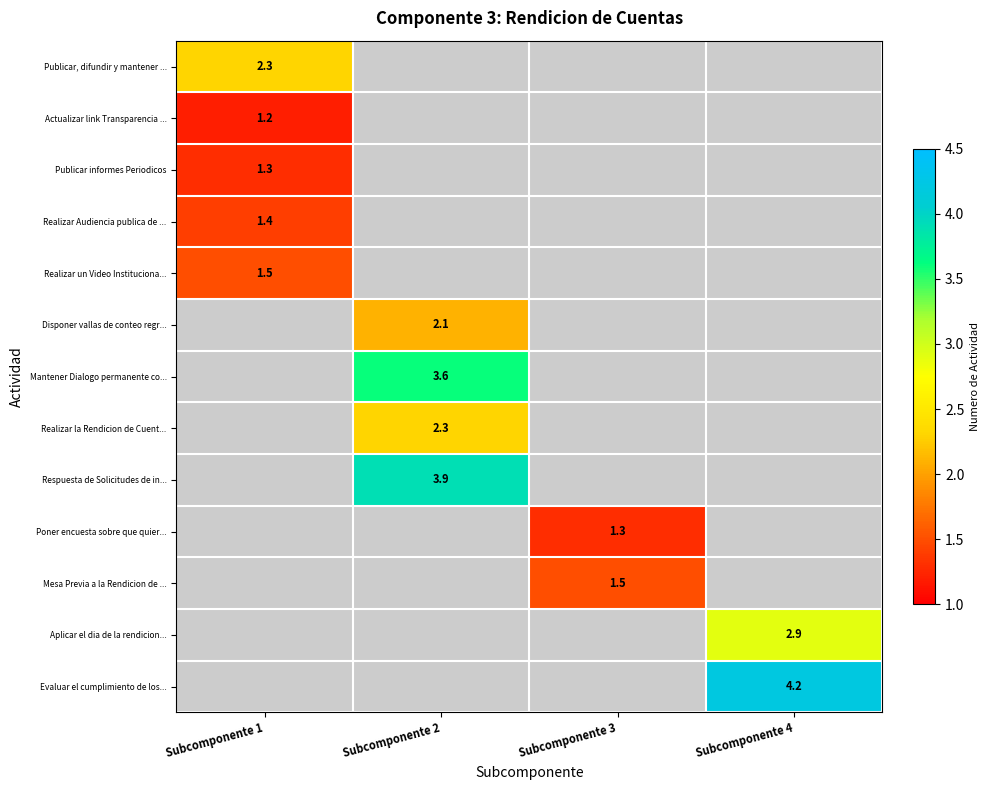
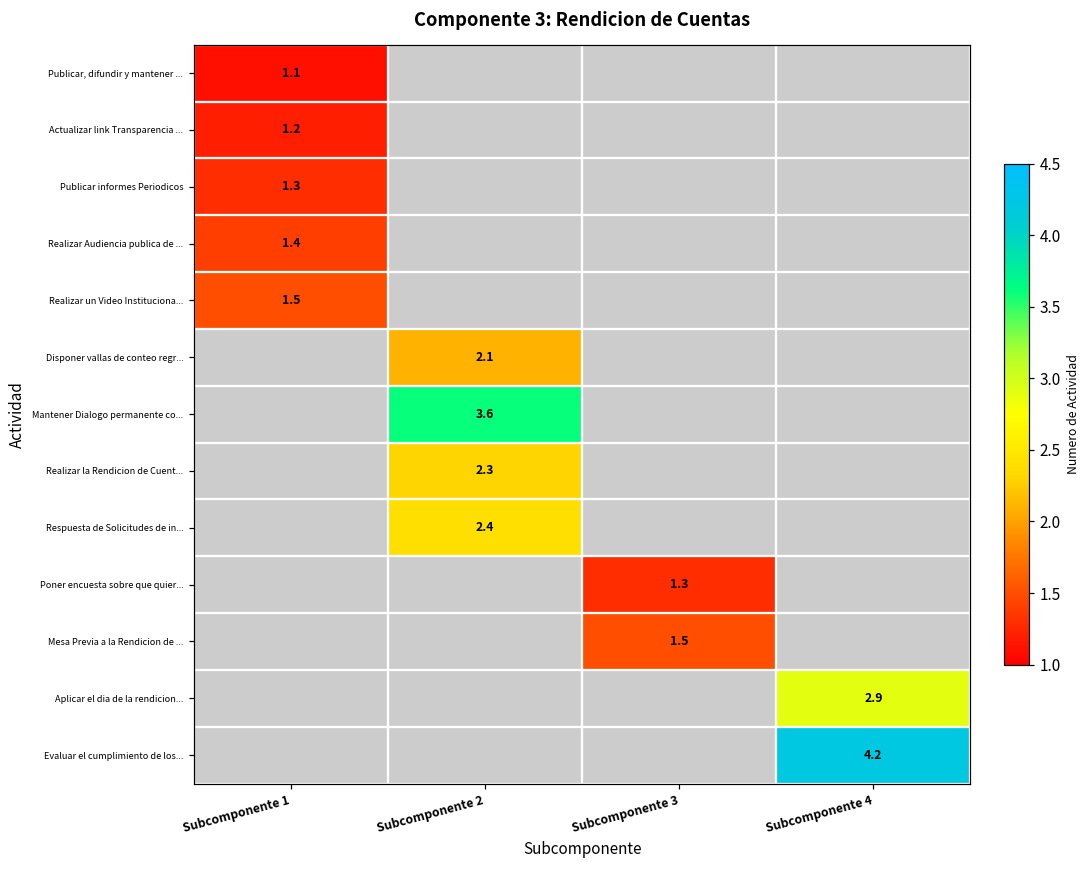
  {
    "Publicar, difundir y mantener ...": {
-     "Subcomponente 1": 2.3
+     "Subcomponente 1": 1.1
    },
    "Actualizar link Transparencia ...": {
      "Subcomponente 1": 1.2
    },
    "Publicar informes Periodicos": {
      "Subcomponente 1": 1.3
    },
    "Realizar Audiencia publica de ...": {
      "Subcomponente 1": 1.4
    },
    "Realizar un Video Instituciona...": {
      "Subcomponente 1": 1.5
    },
    "Disponer vallas de conteo regr...": {
      "Subcomponente 2": 2.1
    },
    "Mantener Dialogo permanente co...": {
      "Subcomponente 2": 3.6
    },
    "Realizar la Rendicion de Cuent...": {
      "Subcomponente 2": 2.3
    },
    "Respuesta de Solicitudes de in...": {
-     "Subcomponente 2": 3.9
+     "Subcomponente 2": 2.4
    },
    "Poner encuesta sobre que quier...": {
      "Subcomponente 3": 1.3
    },
    "Mesa Previa a la Rendicion de ...": {
      "Subcomponente 3": 1.5
    },
    "Aplicar el dia de la rendicion...": {
      "Subcomponente 4": 2.9
    },
    "Evaluar el cumplimiento de los...": {
      "Subcomponente 4": 4.2
    }
  }
